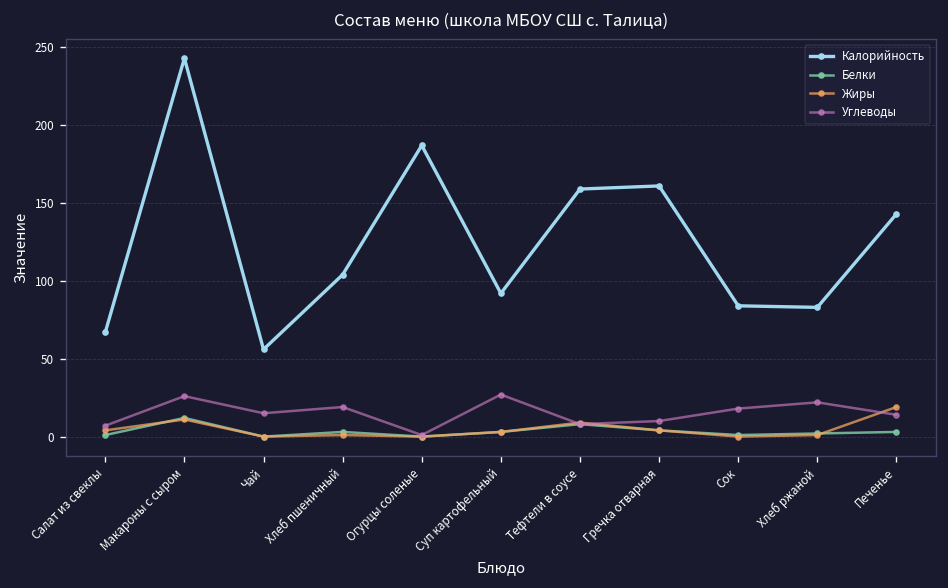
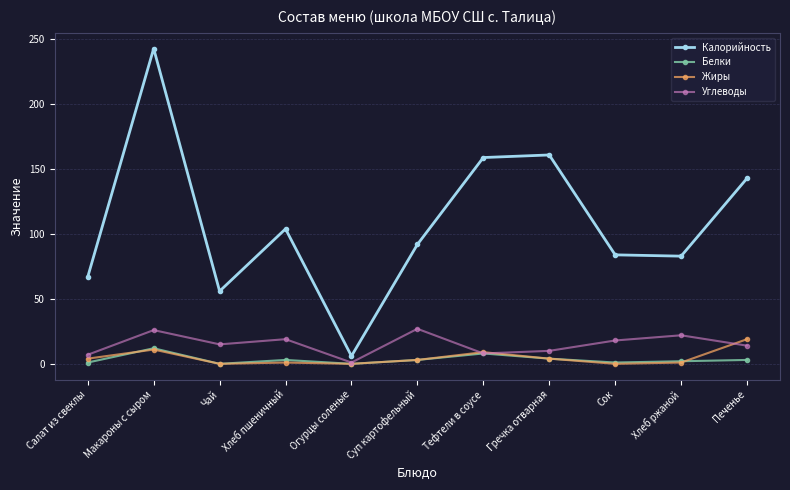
  {
    "Калорийность": {
      "Салат из свеклы": 67,
      "Макароны с сыром": 243,
      "Чай": 56,
      "Хлеб пшеничный": 104,
-     "Огурцы соленые": 187,
+     "Огурцы соленые": 6,
      "Суп картофельный": 92,
      "Тефтели в соусе": 159,
      "Гречка отварная": 161,
      "Сок": 84,
      "Хлеб ржаной": 83,
      "Печенье": 143
    },
    "Белки": {
      "Салат из свеклы": 1,
      "Хлеб пшеничный": 3,
      "Печенье": 3
    },
    "Жиры": {
      "Салат из свеклы": 4,
      "Хлеб пшеничный": 1,
      "Печенье": 19
    },
    "Углеводы": {
      "Салат из свеклы": 7,
      "Макароны с сыром": 26,
      "Чай": 15,
      "Хлеб пшеничный": 19,
      "Суп картофельный": 27,
      "Гречка отварная": 10,
      "Сок": 18,
      "Хлеб ржаной": 22,
      "Печенье": 14
    }
  }
